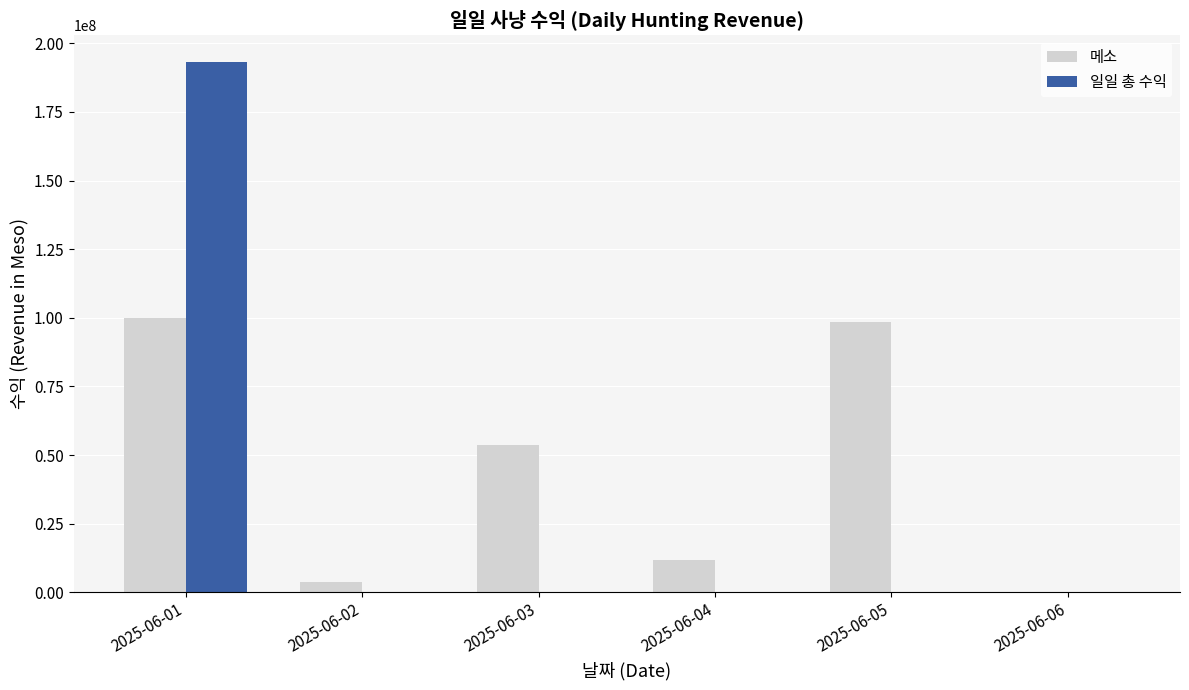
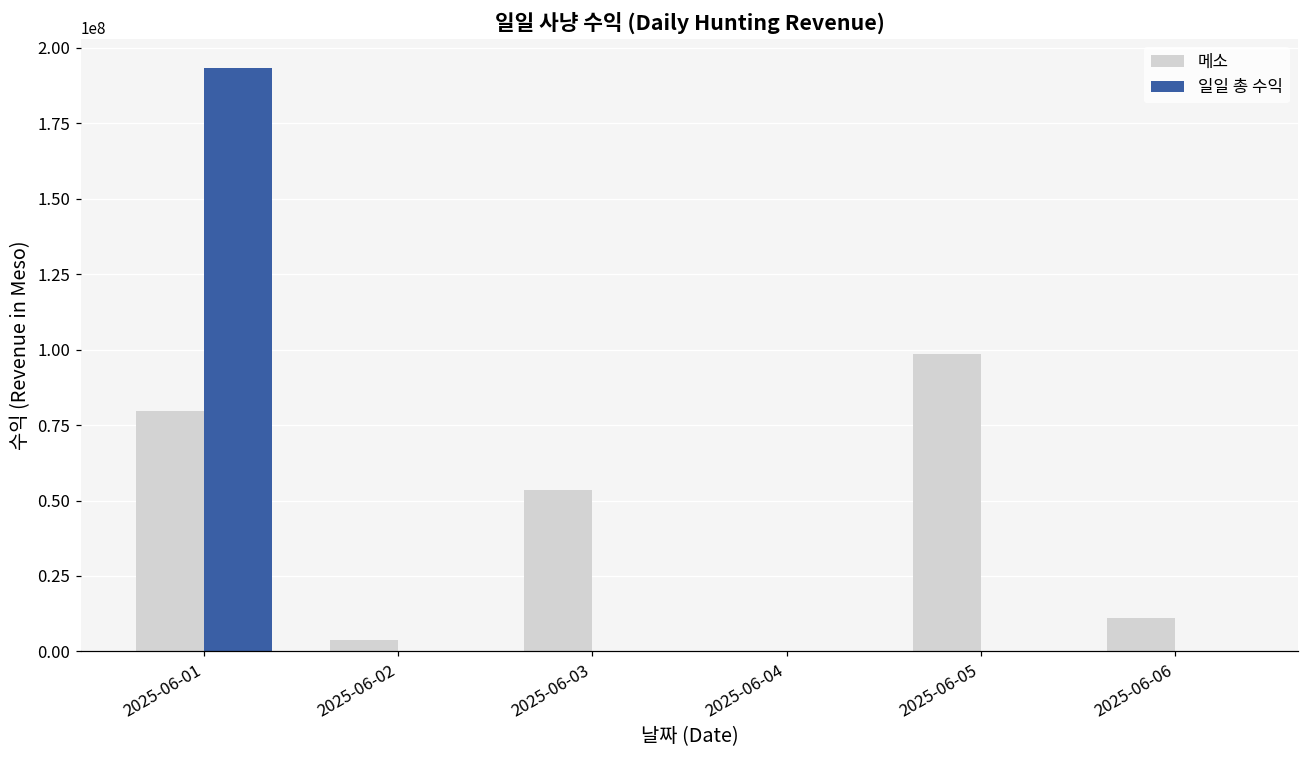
  {
    "메소": {
-     "2025-06-01": 100000000,
+     "2025-06-01": 80000000,
      "2025-06-02": 4000000,
      "2025-06-03": 54000000,
-     "2025-06-04": 12000000,
+     "2025-06-04": 0,
      "2025-06-05": 98000000,
-     "2025-06-06": 0
+     "2025-06-06": 11000000
    },
    "일일 총 수익": {
      "2025-06-01": 193000000,
      "2025-06-02": 0,
      "2025-06-03": 0,
      "2025-06-04": 0,
      "2025-06-05": 0,
      "2025-06-06": 0
    }
  }
